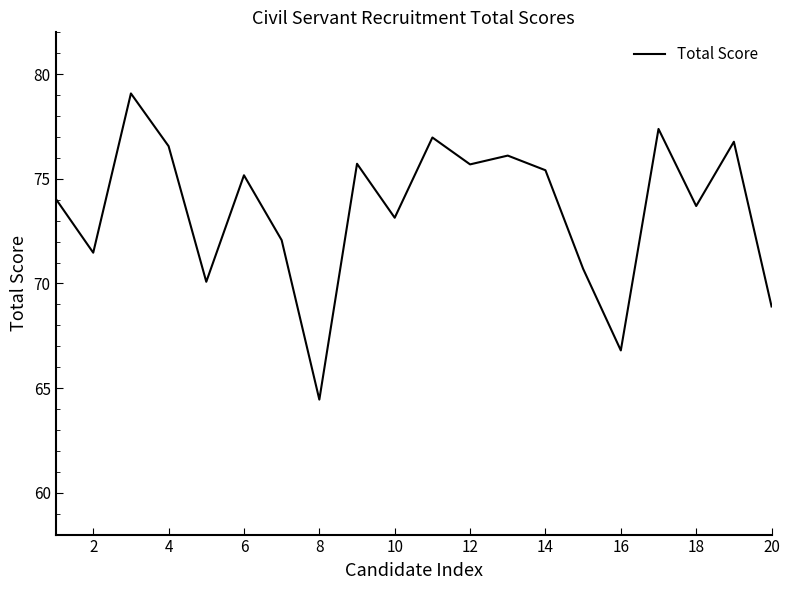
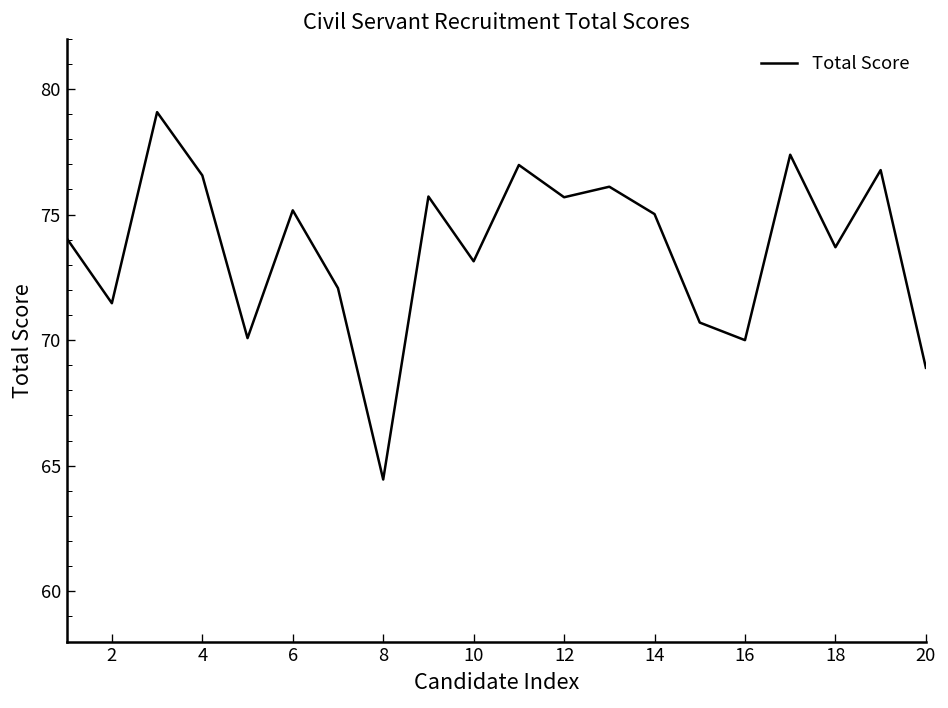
  {
    "2": 71.5,
    "4": 76.6,
    "6": 75.2,
    "8": 64.5,
    "10": 73.1,
    "12": 75.7,
-   "14": 75.4,
-   "16": 66.8,
+   "14": 75.0,
+   "16": 70.0,
    "18": 73.7,
    "20": 68.9
  }
